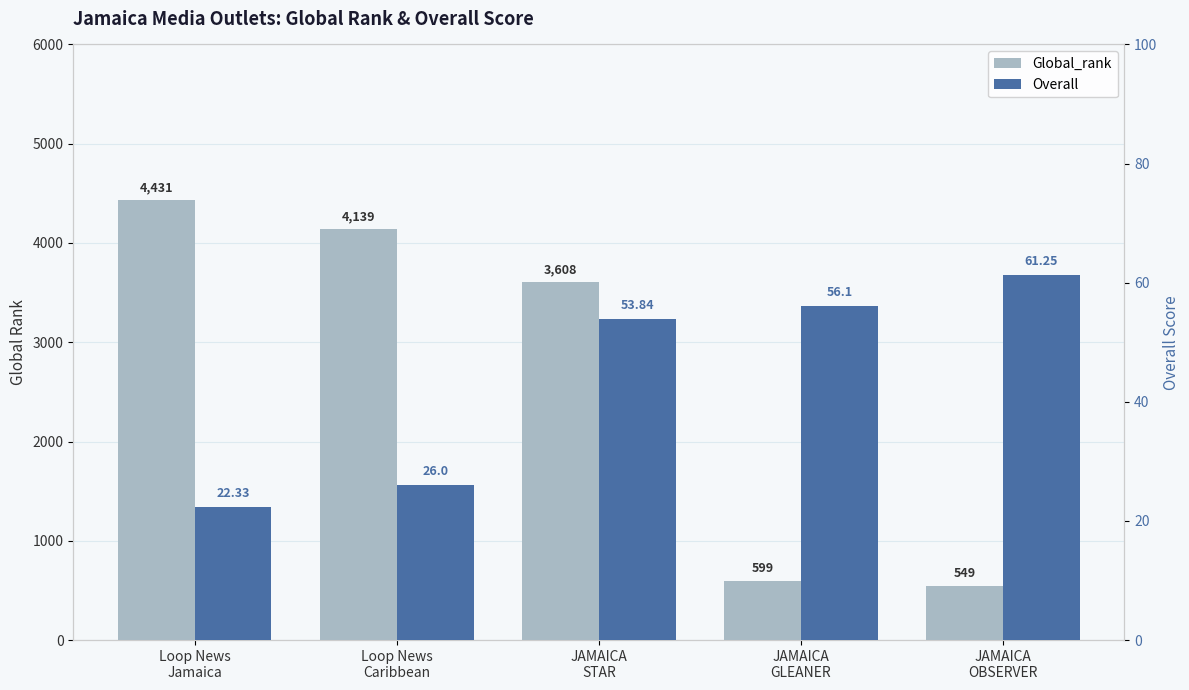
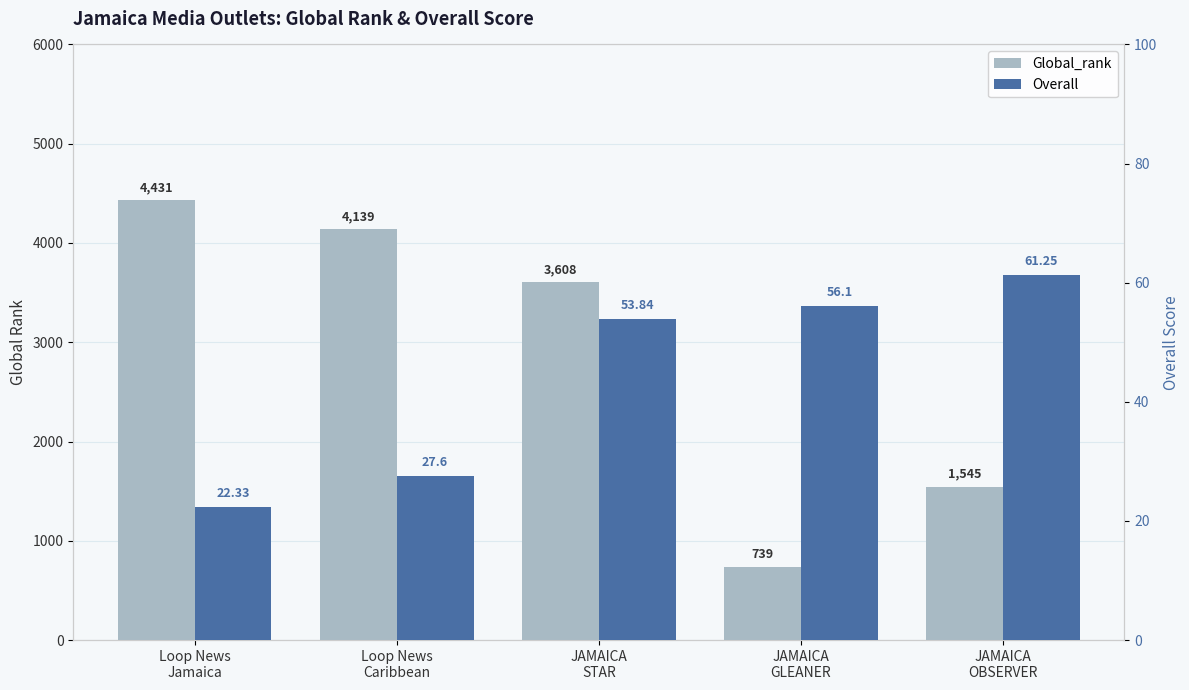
  {
    "Global_rank": {
      "Loop News Jamaica": "4,431",
      "Loop News Caribbean": "4,139",
      "JAMAICA STAR": "3,608",
-     "JAMAICA GLEANER": "599",
-     "JAMAICA OBSERVER": "549"
+     "JAMAICA GLEANER": "739",
+     "JAMAICA OBSERVER": "1,545"
    },
    "Overall": {
      "Loop News Jamaica": "22.33",
-     "Loop News Caribbean": "26.0",
+     "Loop News Caribbean": "27.6",
      "JAMAICA STAR": "53.84",
      "JAMAICA GLEANER": "56.1",
      "JAMAICA OBSERVER": "61.25"
    }
  }
